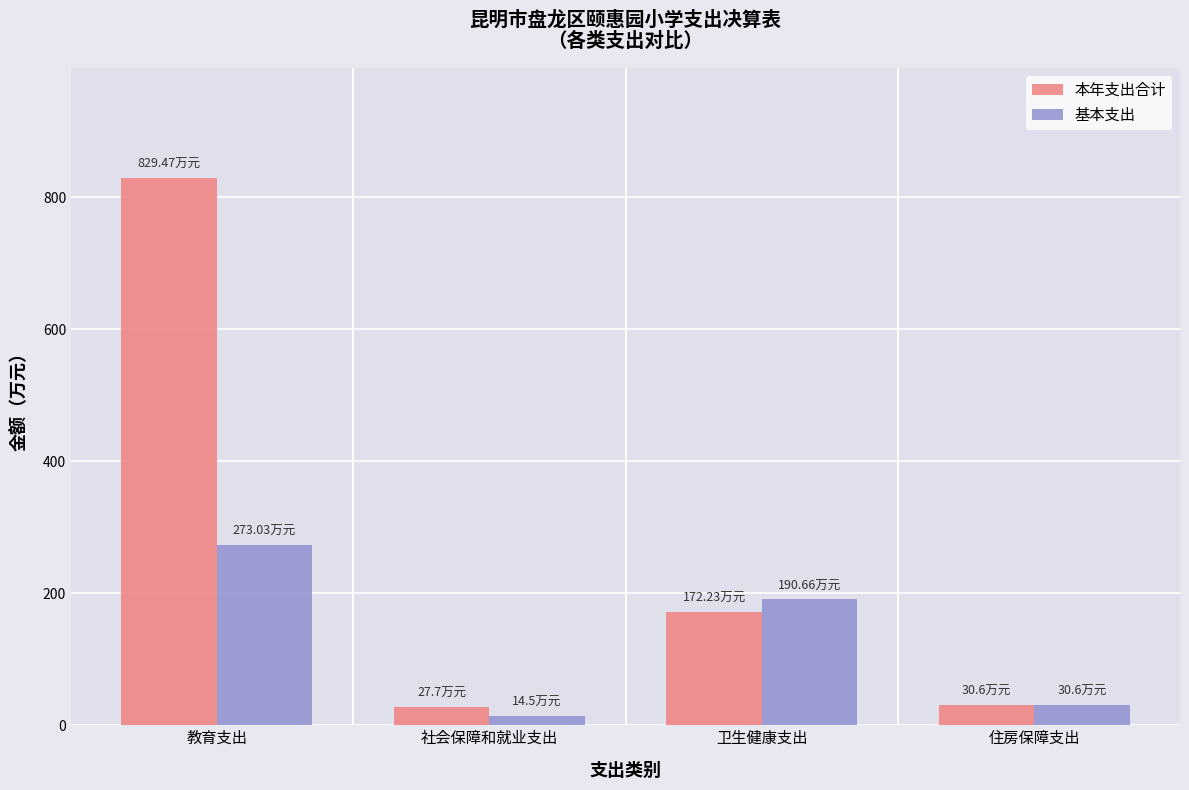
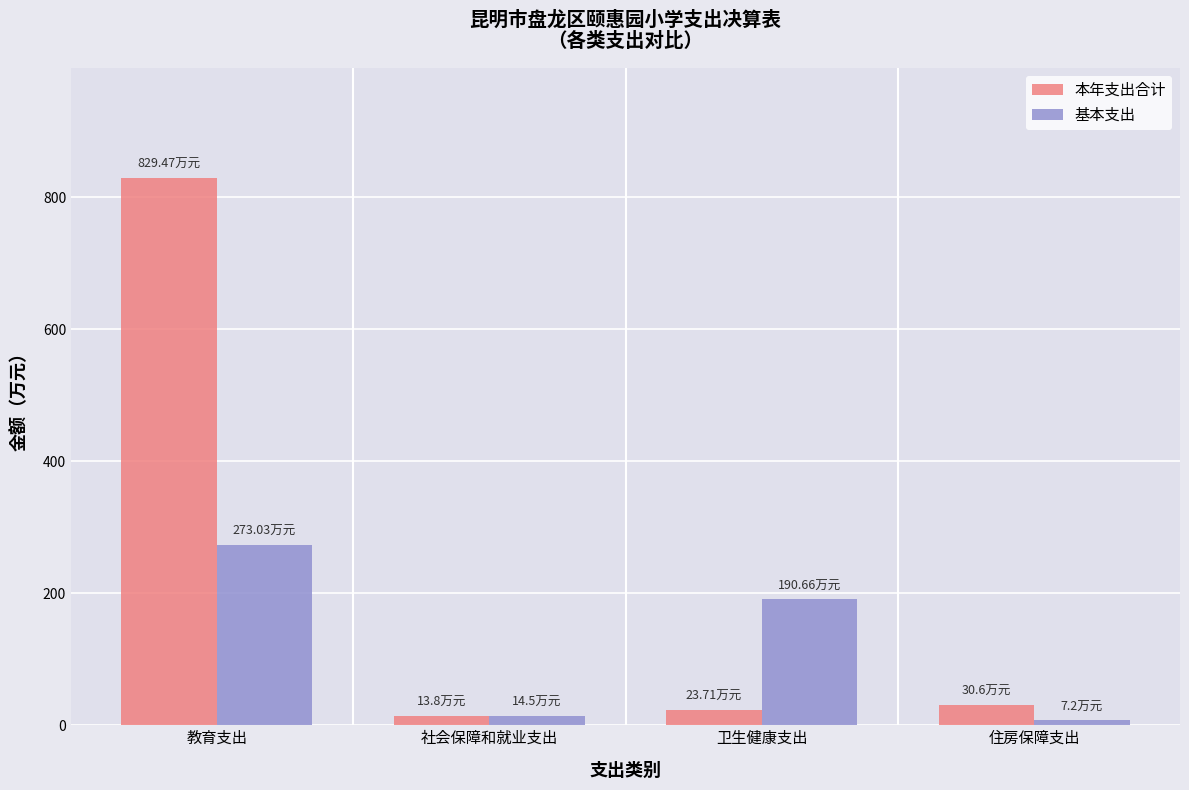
  {
    "本年支出合计": {
      "教育支出": 829.47,
-     "社会保障和就业支出": 27.7,
-     "卫生健康支出": 172.23,
+     "社会保障和就业支出": 13.8,
+     "卫生健康支出": 23.71,
      "住房保障支出": 30.6
    },
    "基本支出": {
      "教育支出": 273.03,
      "社会保障和就业支出": 14.5,
      "卫生健康支出": 190.66,
-     "住房保障支出": 30.6
+     "住房保障支出": 7.2
    }
  }
